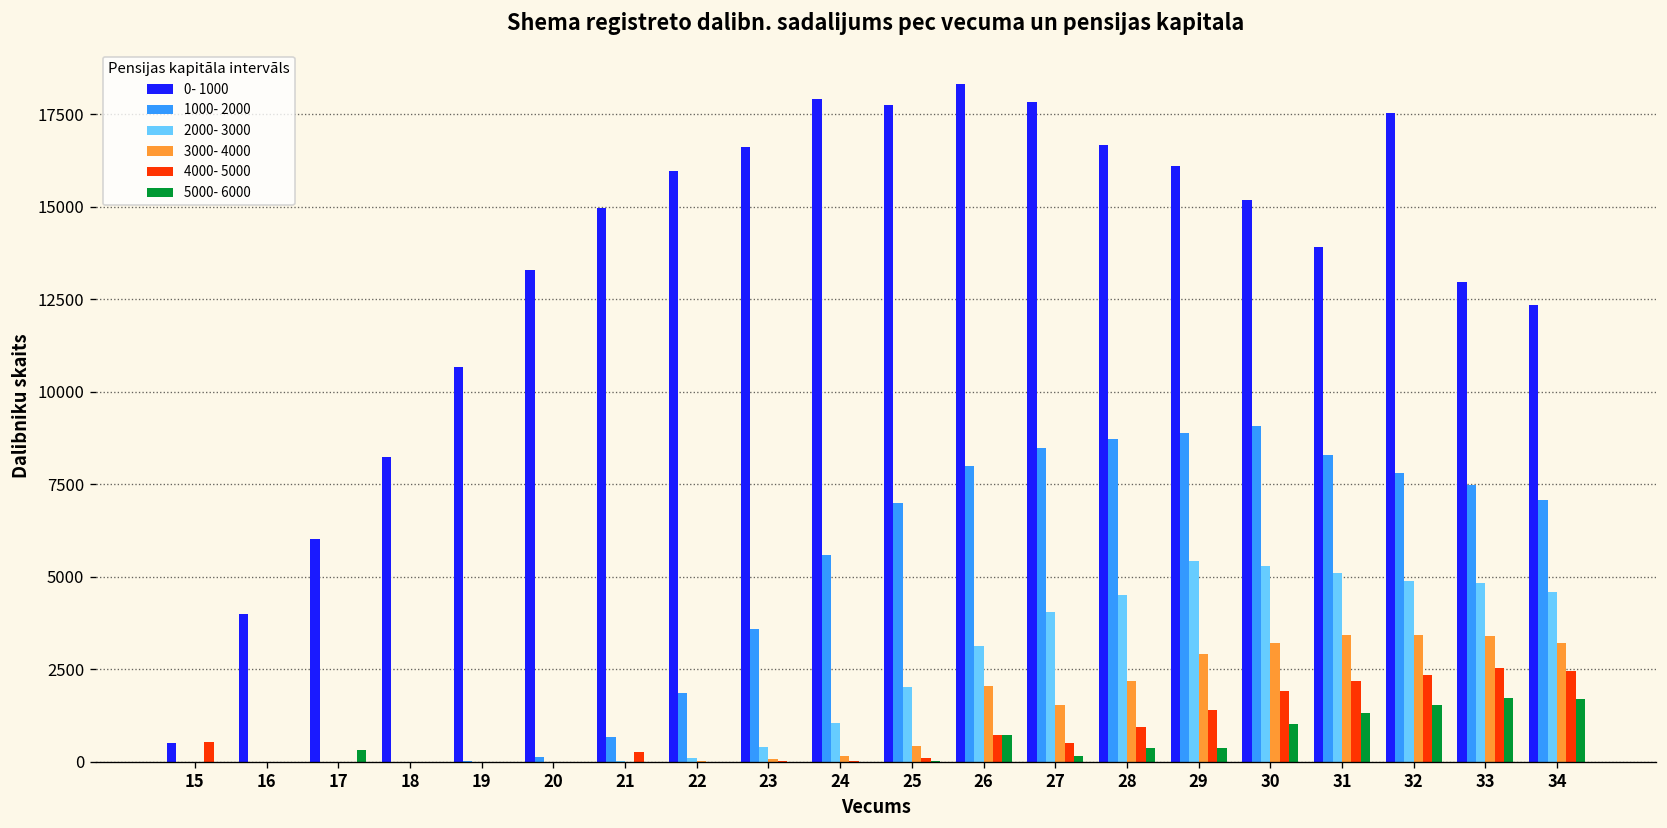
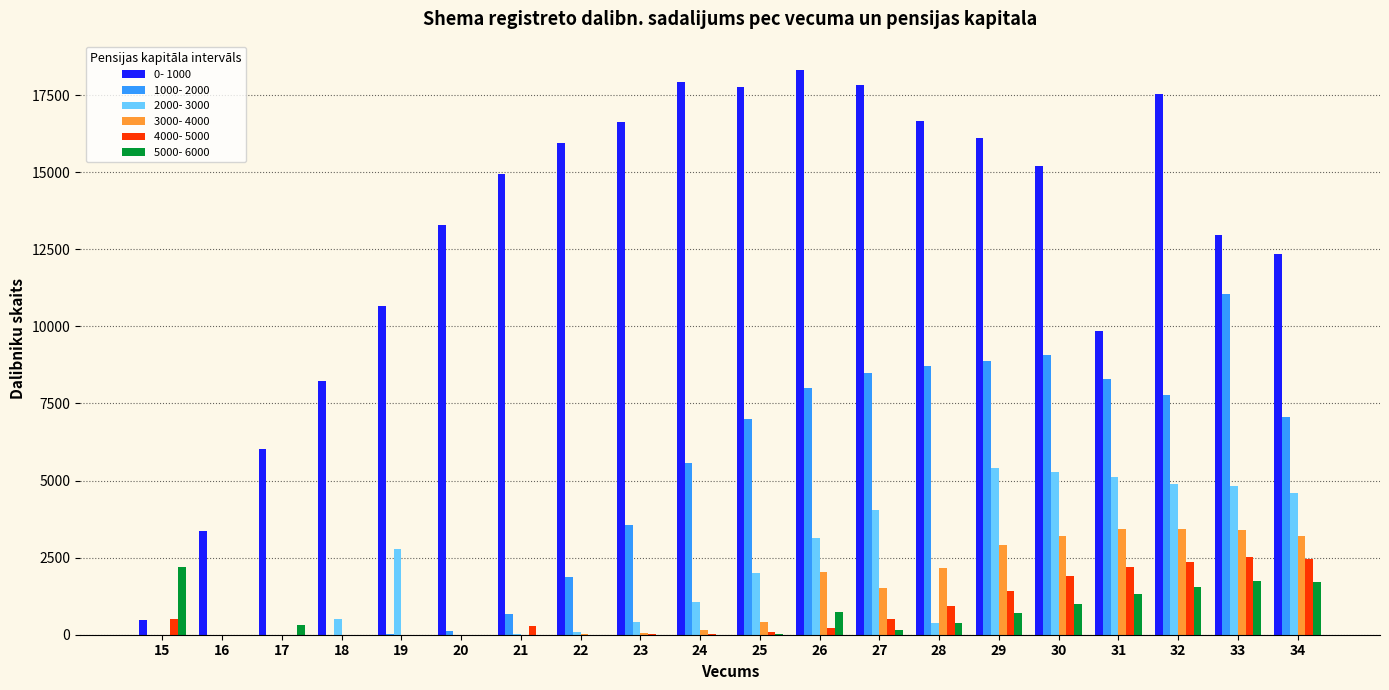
  {
    "0- 1000": {
      "15": 500,
-     "16": 4000,
+     "16": 3400,
      "17": 6000,
      "18": 8200,
      "19": 10700,
      "20": 13300,
      "21": 15000,
      "22": 16000,
      "23": 16600,
      "24": 17900,
      "25": 17700,
      "26": 18300,
      "27": 17800,
      "28": 16700,
      "29": 16100,
      "30": 15200,
-     "31": 13900,
+     "31": 9900,
      "32": 17500,
      "33": 13000,
      "34": 12300
    },
    "1000- 2000": {
      "15": 0,
      "16": 0,
      "17": 0,
      "20": 100,
      "21": 700,
      "22": 1900,
      "23": 3600,
      "24": 5600,
      "25": 7000,
      "26": 8000,
      "27": 8500,
      "28": 8700,
      "29": 8900,
      "30": 9100,
      "31": 8300,
      "32": 7800,
-     "33": 7500,
+     "33": 11100,
      "34": 7100
    },
    "2000- 3000": {
      "15": 0,
      "16": 0,
      "17": 0,
-     "18": 0,
-     "19": 0,
+     "18": 500,
+     "19": 2800,
      "22": 100,
      "23": 400,
      "24": 1100,
      "25": 2000,
      "26": 3100,
      "27": 4000,
-     "28": 4500,
+     "28": 400,
      "29": 5400,
      "30": 5300,
      "31": 5100,
      "32": 4900,
      "33": 4800,
      "34": 4600
    },
    "3000- 4000": {
      "15": 0,
      "16": 0,
      "17": 0,
      "18": 0,
      "19": 0,
      "20": 0,
      "24": 100,
      "25": 400,
      "26": 2100,
      "27": 1500,
      "28": 2200,
      "29": 2900,
      "30": 3200,
      "31": 3400,
      "32": 3400,
      "33": 3400,
      "34": 3200
    },
    "4000- 5000": {
      "15": 500,
      "16": 0,
      "17": 0,
      "18": 0,
      "19": 0,
      "20": 0,
      "21": 300,
      "25": 100,
-     "26": 700,
+     "26": 200,
      "27": 500,
      "28": 900,
      "29": 1400,
      "30": 1900,
      "31": 2200,
      "32": 2300,
      "33": 2500,
      "34": 2500
    },
    "5000- 6000": {
-     "15": 0,
+     "15": 2200,
      "16": 0,
      "17": 300,
      "18": 0,
      "19": 0,
      "20": 0,
      "21": 0,
      "22": 0,
      "23": 0,
      "26": 700,
      "27": 200,
      "28": 400,
-     "29": 400,
+     "29": 700,
      "30": 1000,
      "31": 1300,
      "32": 1500,
      "33": 1700,
      "34": 1700
    }
  }
